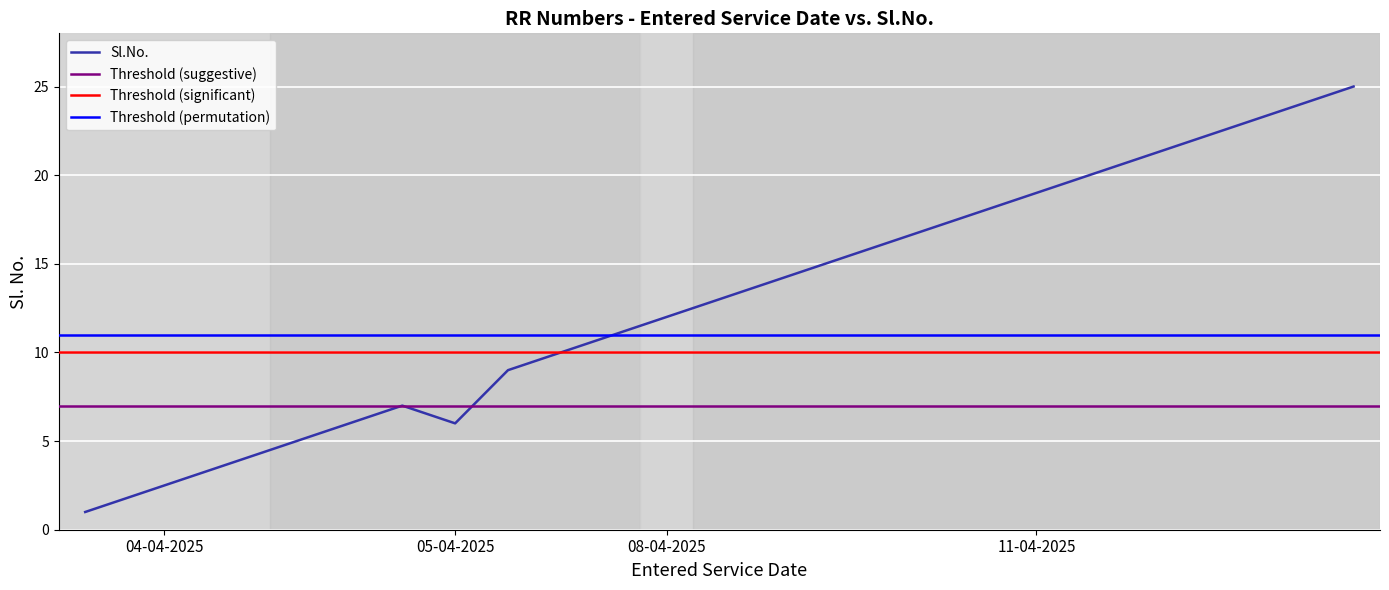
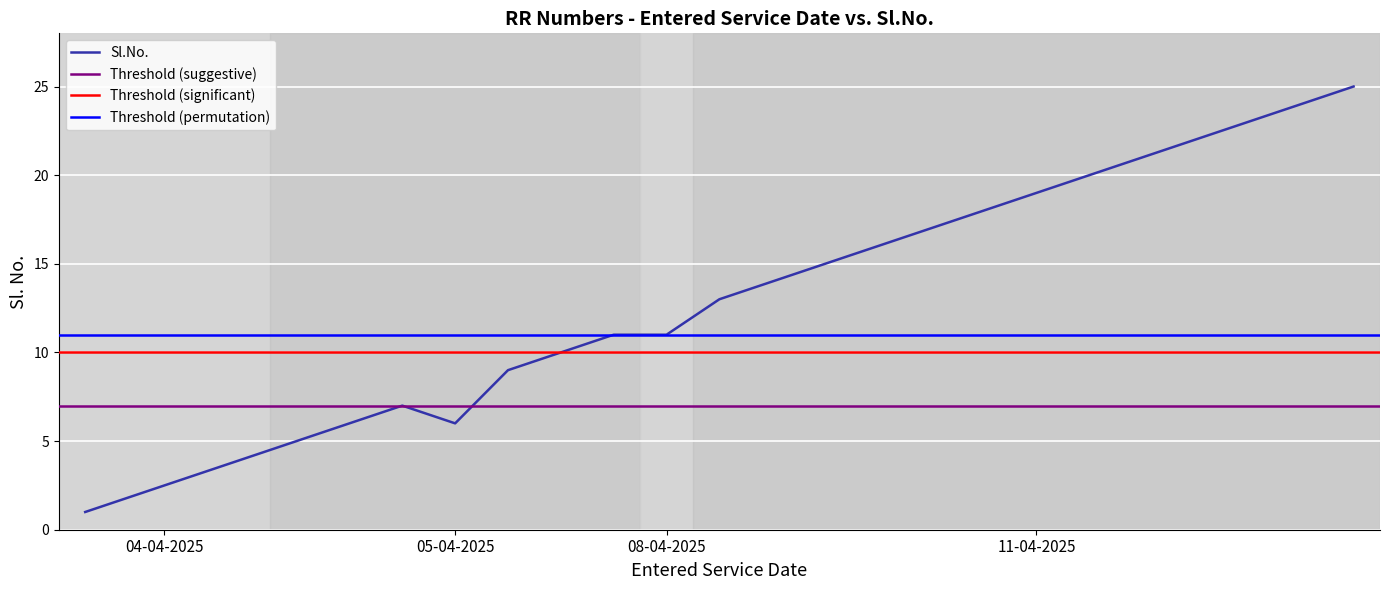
  {
    "05-04-2025": 6,
-   "08-04-2025": 12,
+   "08-04-2025": 11,
    "11-04-2025": 19
  }
